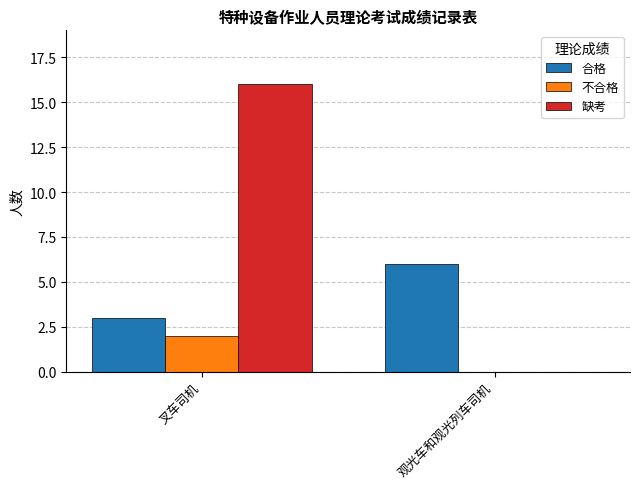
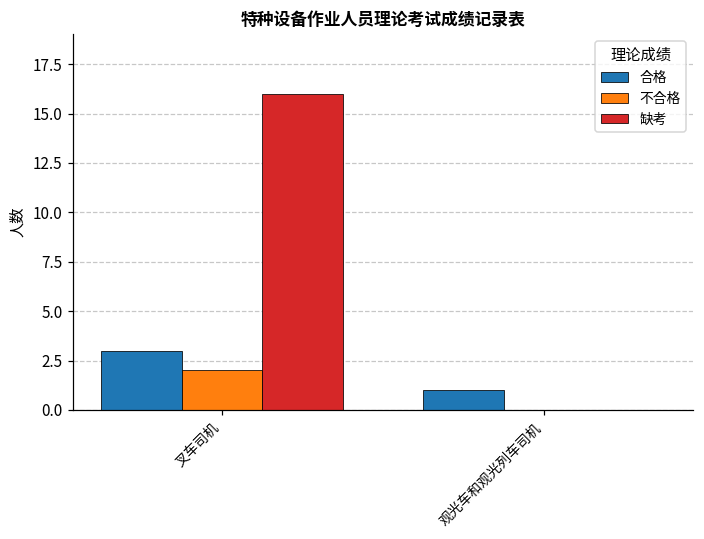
  {
    "合格": {
      "叉车司机": 3,
-     "观光车和观光列车司机": 6
+     "观光车和观光列车司机": 1
    },
    "不合格": {
      "叉车司机": 2,
      "观光车和观光列车司机": 0
    },
    "缺考": {
      "叉车司机": 16,
      "观光车和观光列车司机": 0
    }
  }
